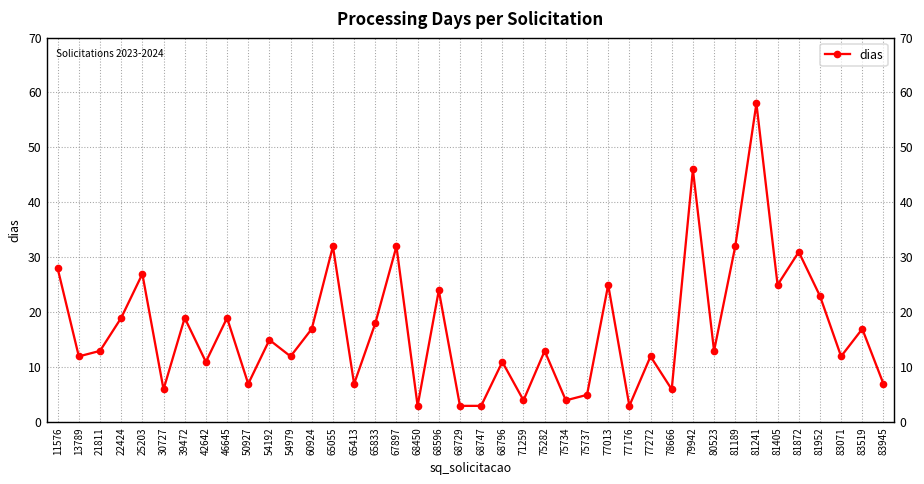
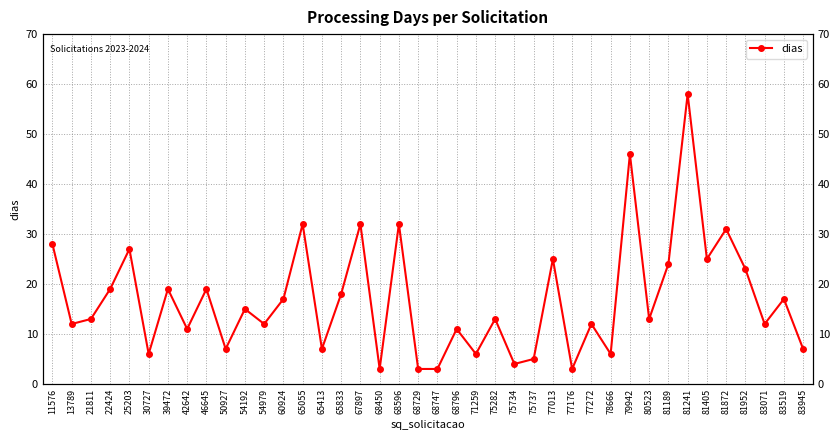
  {
    "11576": 28,
    "13789": 12,
    "21811": 13,
    "22424": 19,
    "25203": 27,
    "30727": 6,
    "39472": 19,
    "42642": 11,
    "46645": 19,
    "50927": 7,
    "54192": 15,
    "54979": 12,
    "60924": 17,
    "65055": 32,
    "65413": 7,
    "65833": 18,
    "67897": 32,
    "68450": 3,
-   "68596": 24,
+   "68596": 32,
    "68729": 3,
    "68747": 3,
    "68796": 11,
-   "71259": 4,
+   "71259": 6,
    "75282": 13,
    "75734": 4,
    "75737": 5,
    "77013": 25,
    "77176": 3,
    "77272": 12,
    "78666": 6,
    "79942": 46,
    "80523": 13,
-   "81189": 32,
+   "81189": 24,
    "81241": 58,
    "81405": 25,
    "81872": 31,
    "81952": 23,
    "83071": 12,
    "83519": 17,
    "83945": 7
  }
